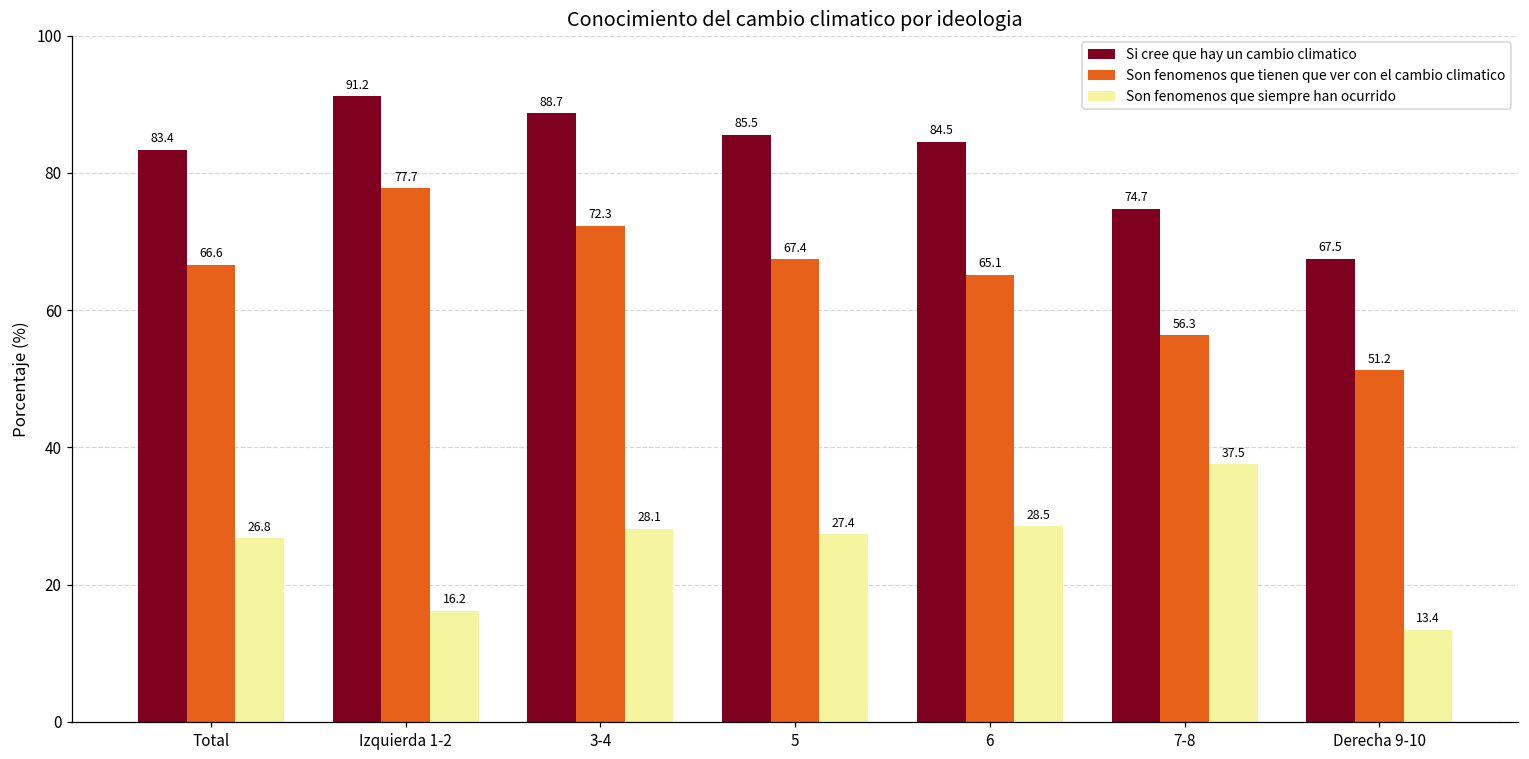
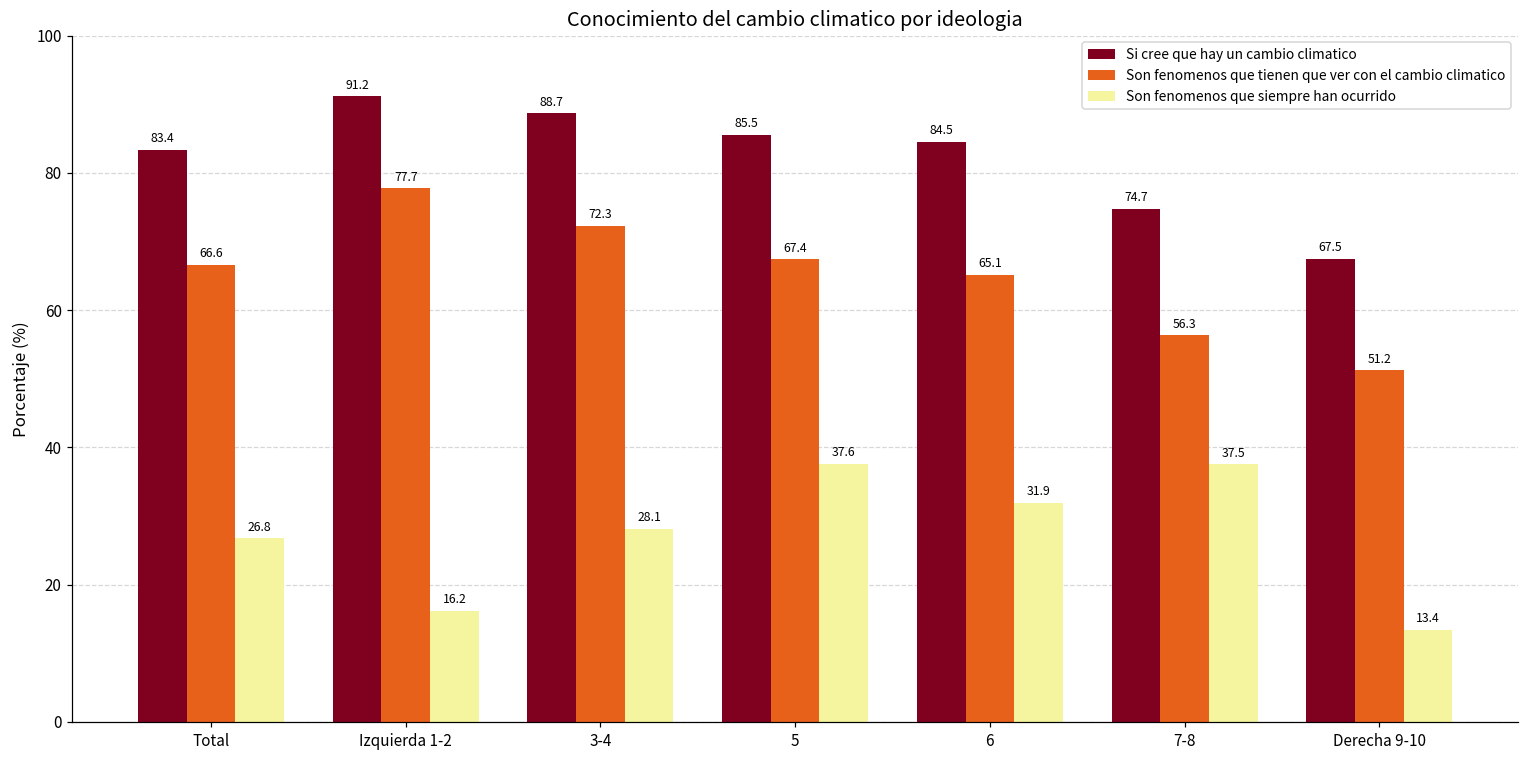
  {
    "Si cree que hay un cambio climatico": {
      "Total": 83.4,
      "Izquierda 1-2": 91.2,
      "3-4": 88.7,
      "5": 85.5,
      "6": 84.5,
      "7-8": 74.7,
      "Derecha 9-10": 67.5
    },
    "Son fenomenos que tienen que ver con el cambio climatico": {
      "Total": 66.6,
      "Izquierda 1-2": 77.7,
      "3-4": 72.3,
      "5": 67.4,
      "6": 65.1,
      "7-8": 56.3,
      "Derecha 9-10": 51.2
    },
    "Son fenomenos que siempre han ocurrido": {
      "Total": 26.8,
      "Izquierda 1-2": 16.2,
      "3-4": 28.1,
-     "5": 27.4,
-     "6": 28.5,
+     "5": 37.6,
+     "6": 31.9,
      "7-8": 37.5,
      "Derecha 9-10": 13.4
    }
  }
